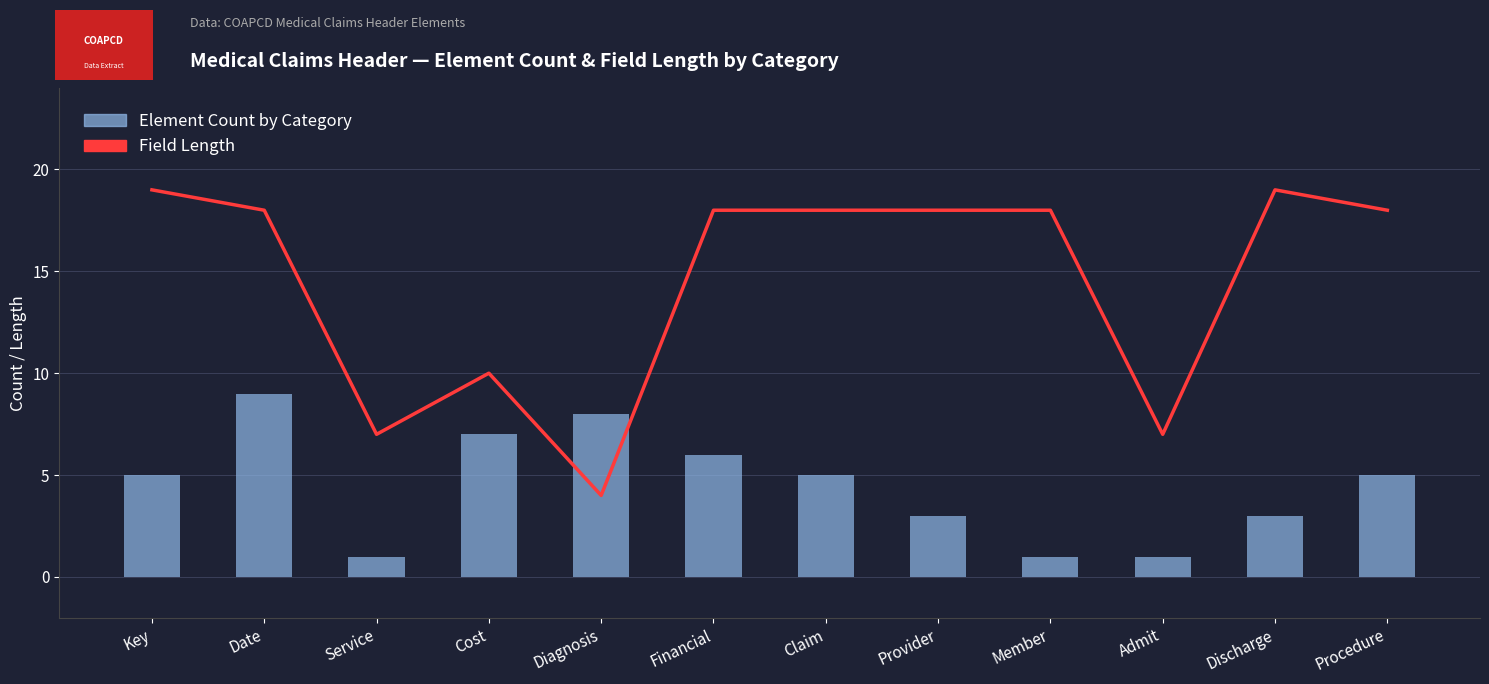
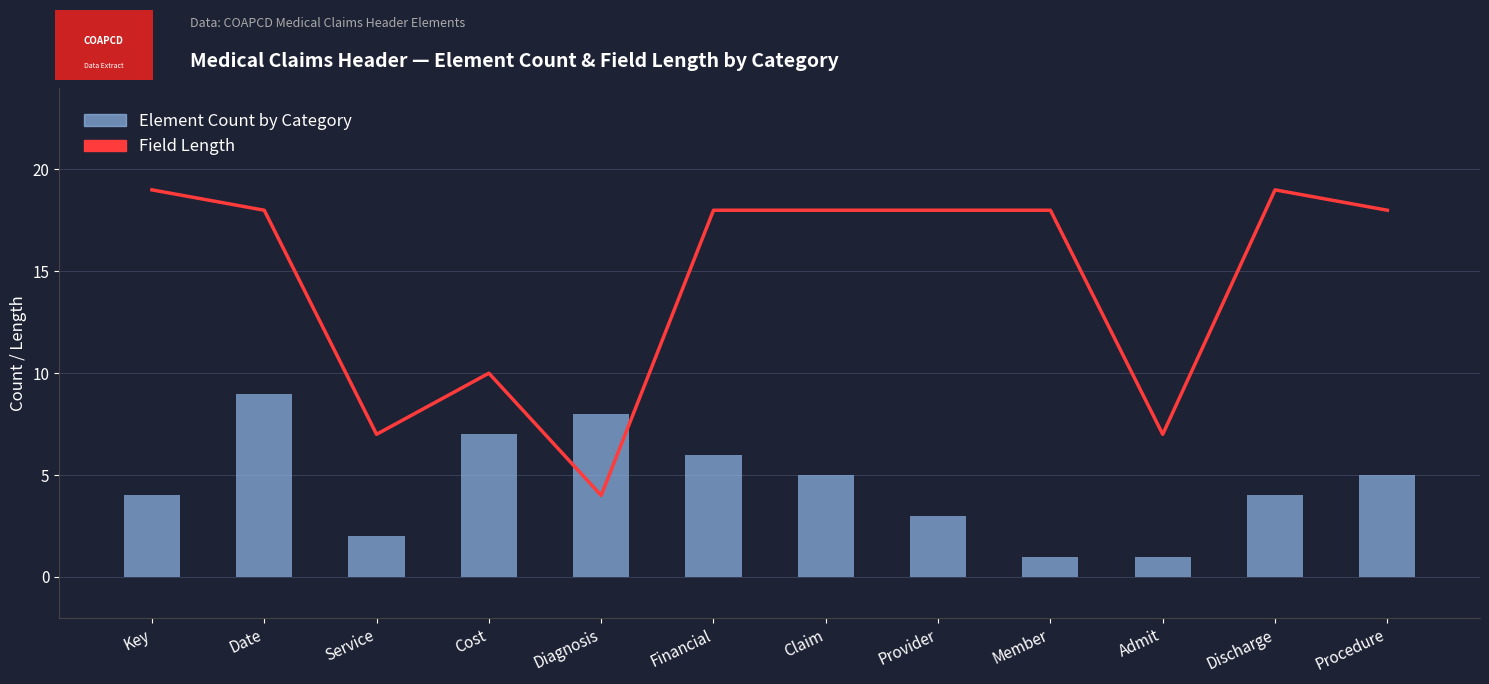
  {
    "Element Count by Category": {
-     "Key": 5,
+     "Key": 4,
      "Date": 9,
-     "Service": 1,
+     "Service": 2,
      "Cost": 7,
      "Diagnosis": 8,
      "Financial": 6,
      "Claim": 5,
      "Provider": 3,
      "Member": 1,
      "Admit": 1,
-     "Discharge": 3,
+     "Discharge": 4,
      "Procedure": 5
    },
    "Field Length": {
      "Key": 19,
      "Date": 18,
      "Service": 7,
      "Cost": 10,
      "Diagnosis": 4,
      "Financial": 18,
      "Claim": 18,
      "Provider": 18,
      "Member": 18,
      "Admit": 7,
      "Discharge": 19,
      "Procedure": 18
    }
  }
